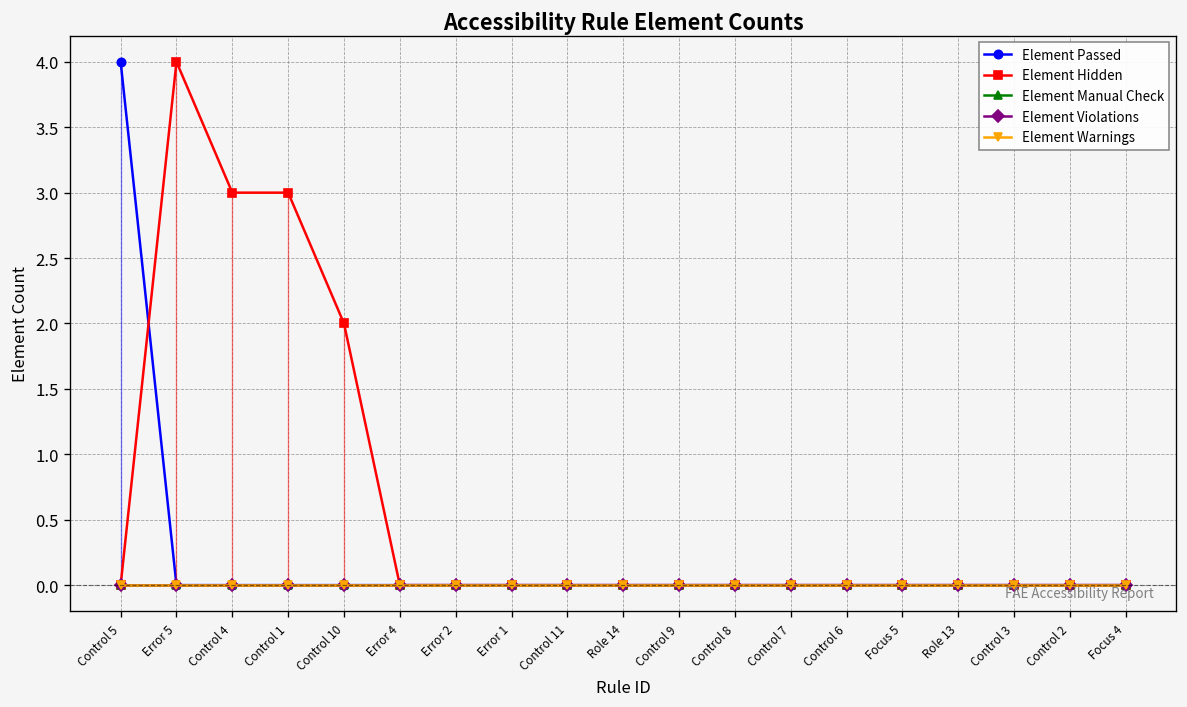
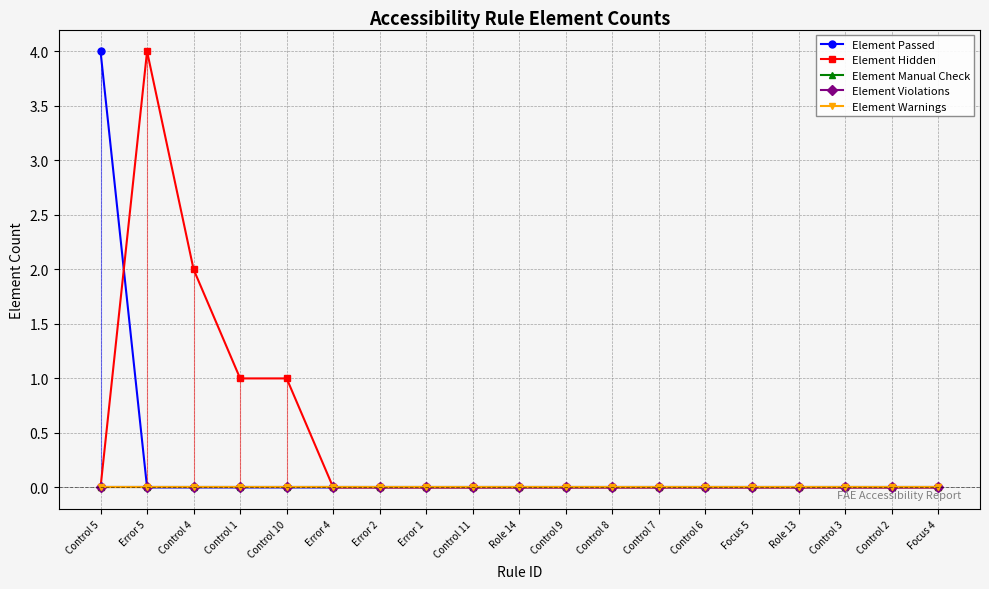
  {
    "Element Passed": {
      "Control 5": 4
    },
    "Element Hidden": {
      "Error 5": 4,
-     "Control 4": 3,
-     "Control 1": 3,
-     "Control 10": 2
+     "Control 4": 2,
+     "Control 1": 1,
+     "Control 10": 1
    }
  }
